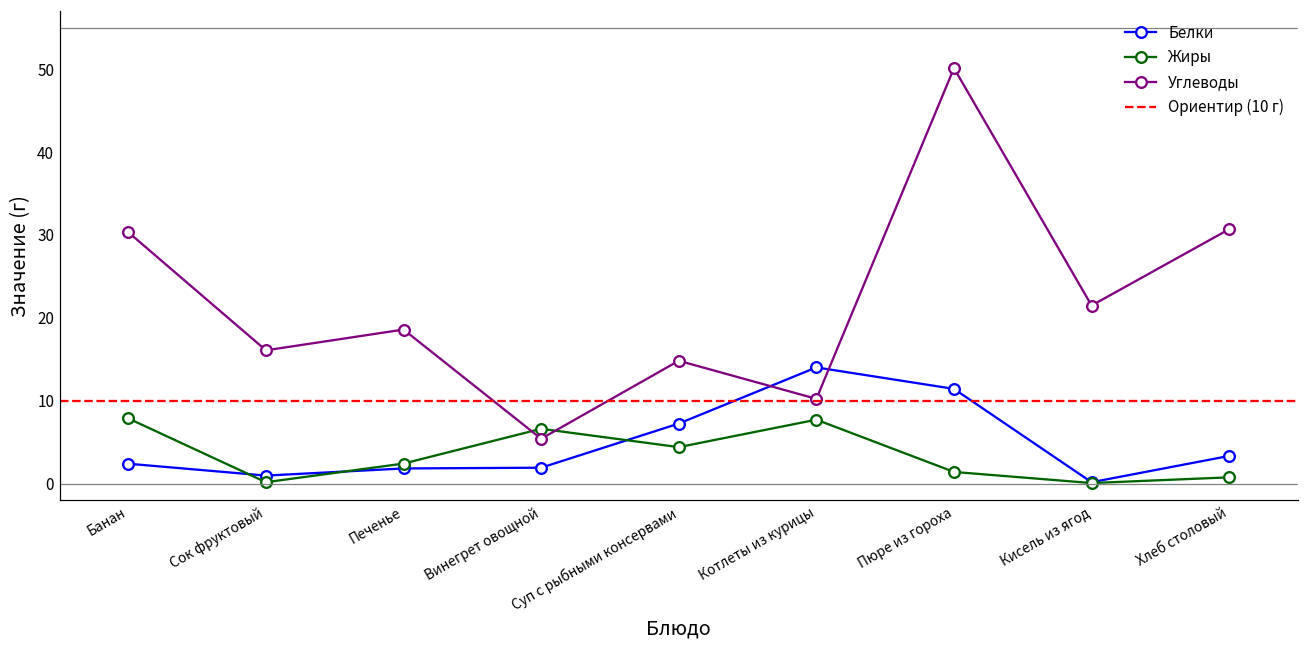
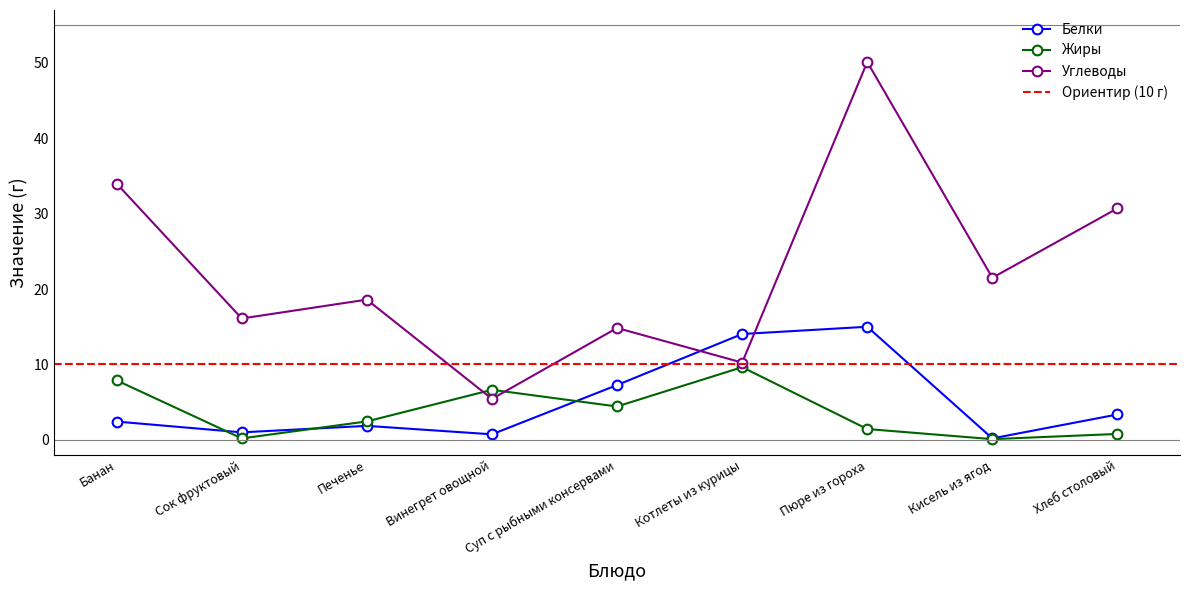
  {
    "Белки": {
      "Банан": 2,
      "Сок фруктовый": 1,
      "Печенье": 2,
-     "Винегрет овощной": 2,
+     "Винегрет овощной": 1,
      "Суп с рыбными консервами": 7,
      "Котлеты из курицы": 14,
-     "Пюре из гороха": 11,
+     "Пюре из гороха": 15,
      "Хлеб столовый": 3
    },
    "Жиры": {
      "Банан": 8,
      "Сок фруктовый": 0,
      "Печенье": 2,
      "Винегрет овощной": 7,
      "Суп с рыбными консервами": 4,
-     "Котлеты из курицы": 8,
+     "Котлеты из курицы": 10,
      "Пюре из гороха": 1,
      "Хлеб столовый": 1
    },
    "Углеводы": {
-     "Банан": 30,
+     "Банан": 34,
      "Сок фруктовый": 16,
      "Печенье": 19,
      "Винегрет овощной": 5,
      "Суп с рыбными консервами": 15,
      "Котлеты из курицы": 10,
      "Пюре из гороха": 50,
      "Кисель из ягод": 22,
      "Хлеб столовый": 31
    }
  }
